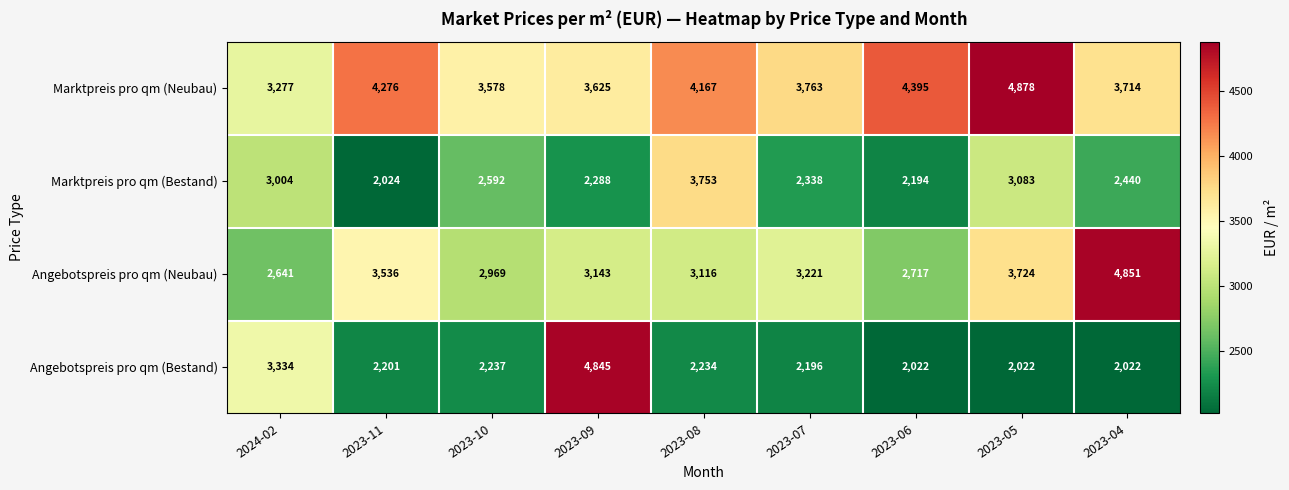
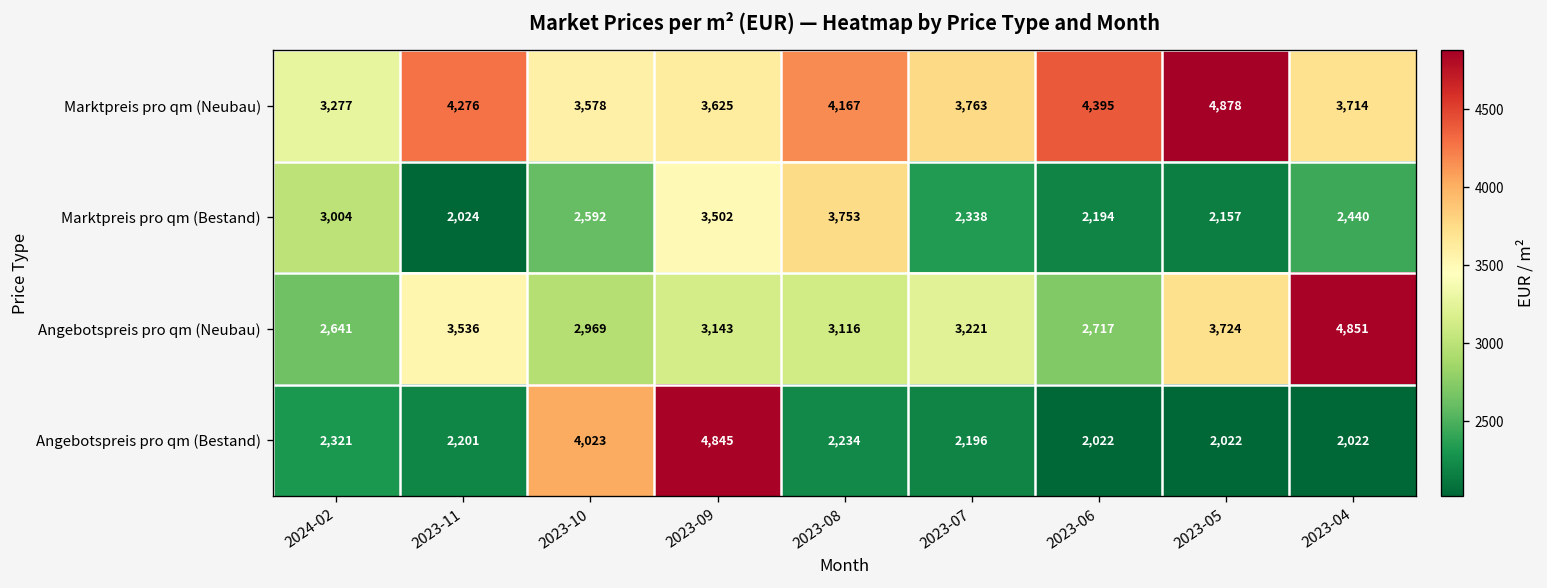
  {
    "Marktpreis pro qm (Neubau)": {
      "2024-02": "3,277",
      "2023-11": "4,276",
      "2023-10": "3,578",
      "2023-09": "3,625",
      "2023-08": "4,167",
      "2023-07": "3,763",
      "2023-06": "4,395",
      "2023-05": "4,878",
      "2023-04": "3,714"
    },
    "Marktpreis pro qm (Bestand)": {
      "2024-02": "3,004",
      "2023-11": "2,024",
      "2023-10": "2,592",
-     "2023-09": "2,288",
+     "2023-09": "3,502",
      "2023-08": "3,753",
      "2023-07": "2,338",
      "2023-06": "2,194",
-     "2023-05": "3,083",
+     "2023-05": "2,157",
      "2023-04": "2,440"
    },
    "Angebotspreis pro qm (Neubau)": {
      "2024-02": "2,641",
      "2023-11": "3,536",
      "2023-10": "2,969",
      "2023-09": "3,143",
      "2023-08": "3,116",
      "2023-07": "3,221",
      "2023-06": "2,717",
      "2023-05": "3,724",
      "2023-04": "4,851"
    },
    "Angebotspreis pro qm (Bestand)": {
-     "2024-02": "3,334",
+     "2024-02": "2,321",
      "2023-11": "2,201",
-     "2023-10": "2,237",
+     "2023-10": "4,023",
      "2023-09": "4,845",
      "2023-08": "2,234",
      "2023-07": "2,196",
      "2023-06": "2,022",
      "2023-05": "2,022",
      "2023-04": "2,022"
    }
  }
